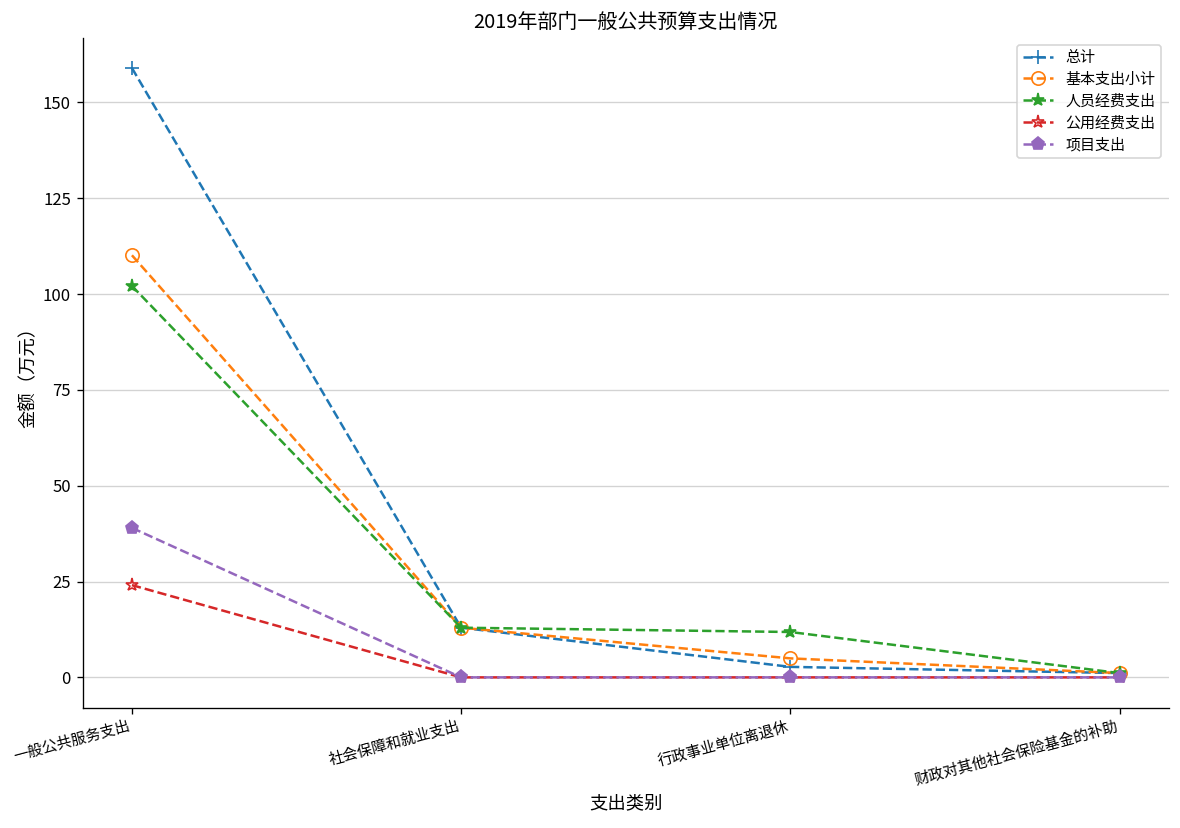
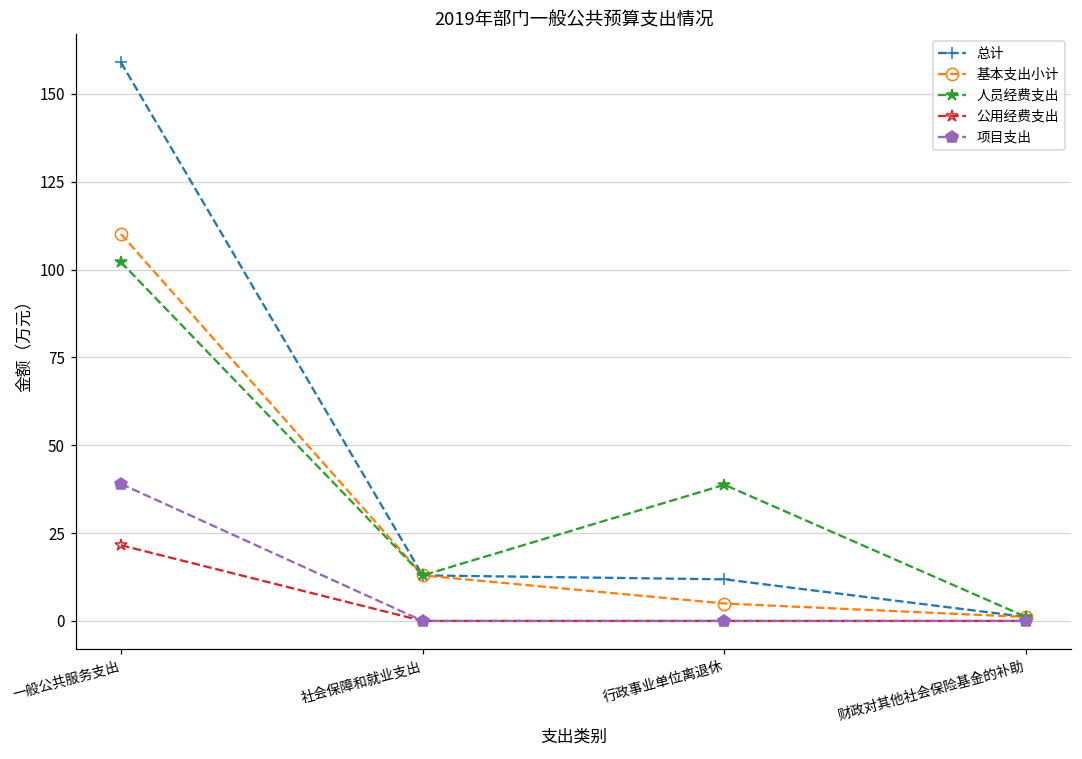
  {
    "总计": {
      "一般公共服务支出": 159,
-     "行政事业单位离退休": 3
+     "行政事业单位离退休": 12
    },
    "基本支出小计": {
      "一般公共服务支出": 110,
      "行政事业单位离退休": 5
    },
    "人员经费支出": {
      "一般公共服务支出": 102,
-     "行政事业单位离退休": 12
+     "行政事业单位离退休": 39
    },
    "公用经费支出": {
-     "一般公共服务支出": 24
+     "一般公共服务支出": 22
    },
    "项目支出": {
      "一般公共服务支出": 39
    }
  }
